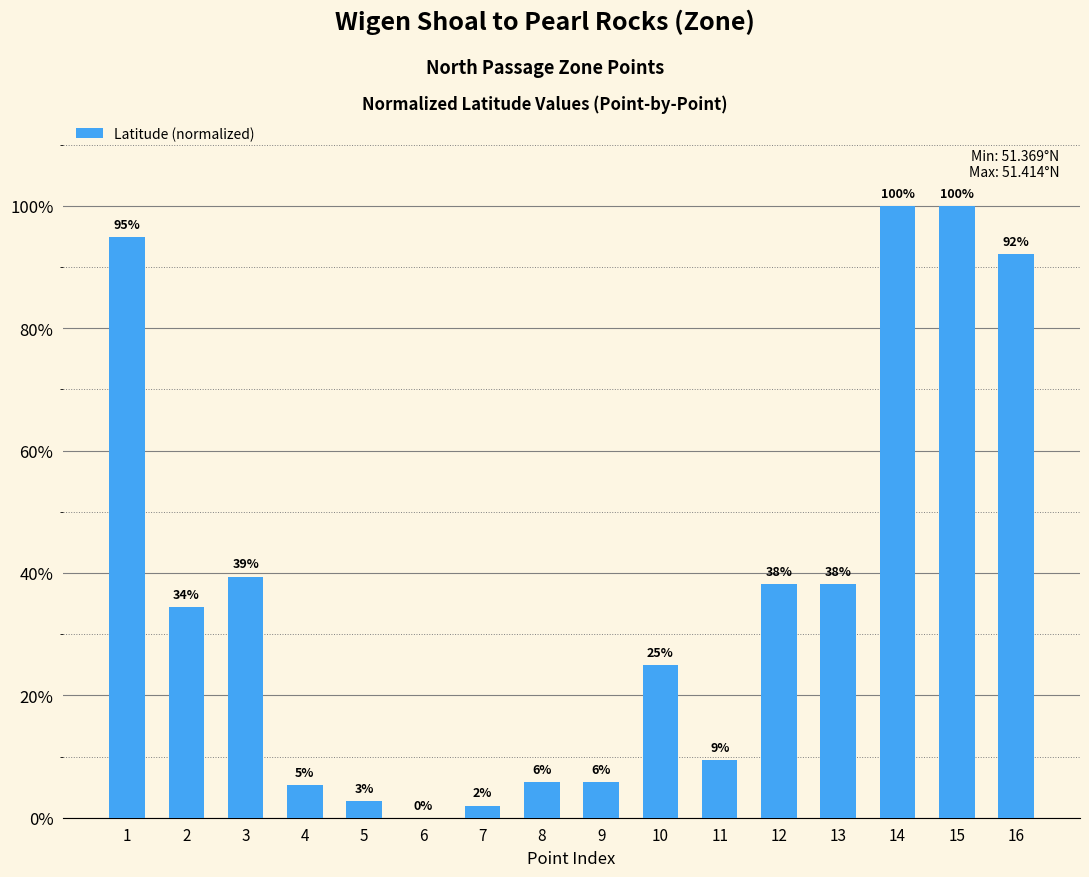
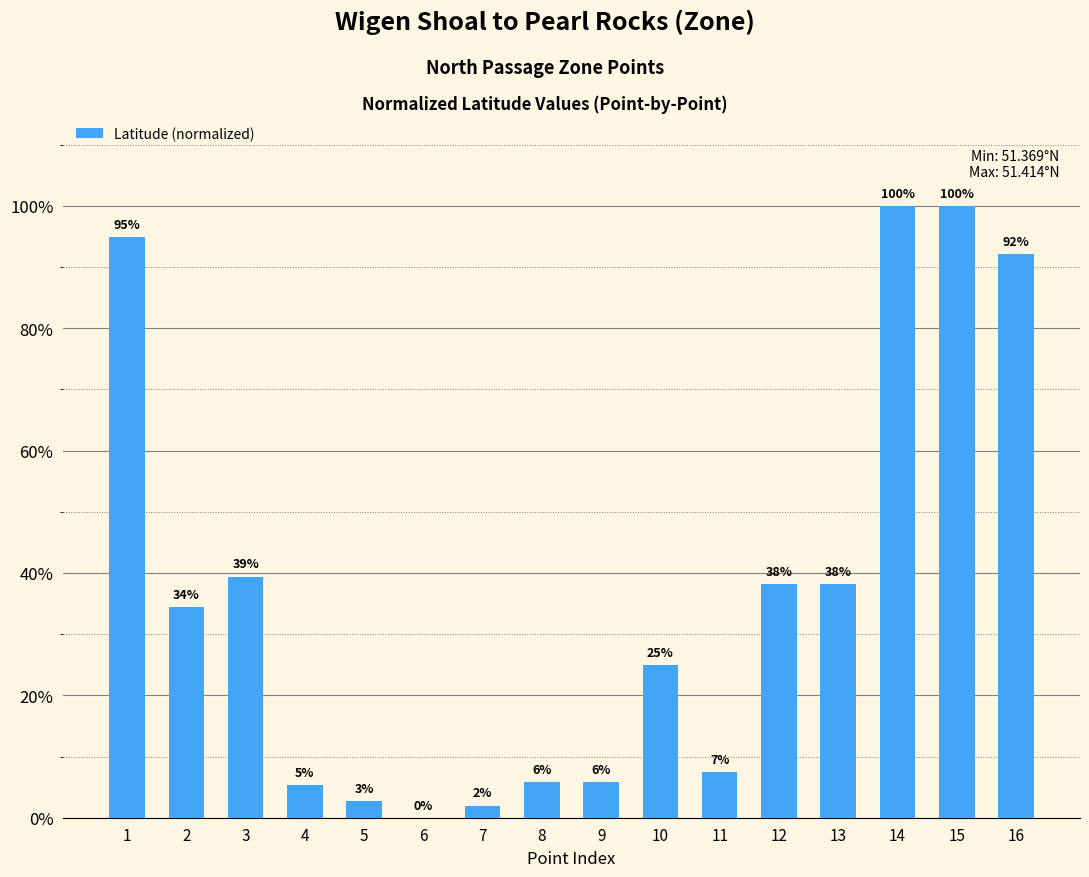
  {
    "1": "95%",
    "2": "34%",
    "3": "39%",
    "4": "5%",
    "5": "3%",
    "6": "0%",
    "7": "2%",
    "8": "6%",
    "9": "6%",
    "10": "25%",
-   "11": "9%",
+   "11": "7%",
    "12": "38%",
    "13": "38%",
    "14": "100%",
    "15": "100%",
    "16": "92%"
  }
